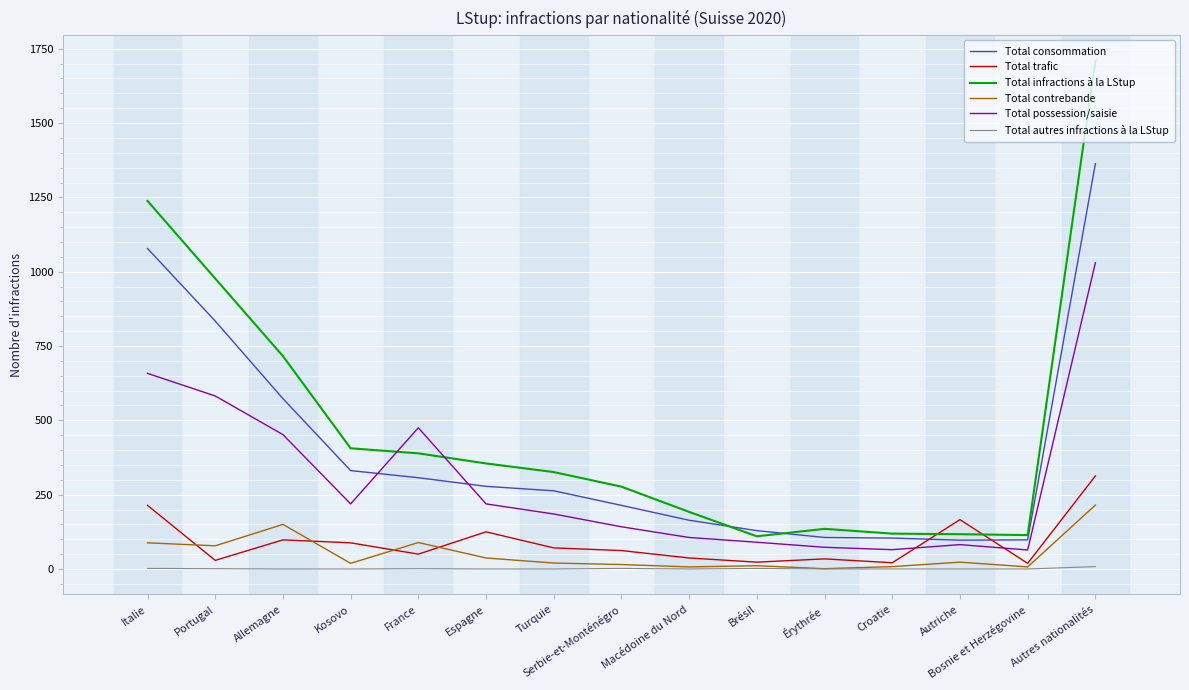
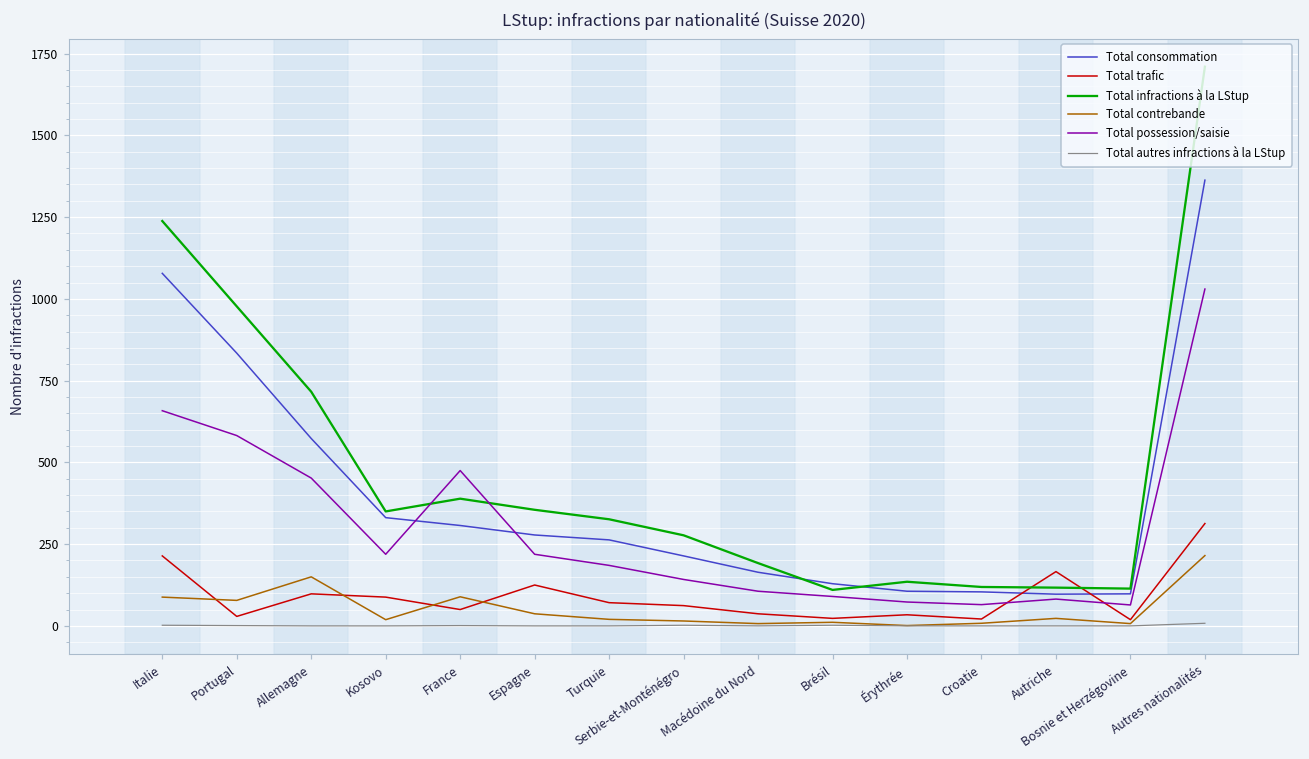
  {
    "Total consommation": {
      "Italie": 1080,
      "Portugal": 830,
      "Allemagne": 570,
      "Kosovo": 330,
      "France": 310,
      "Espagne": 280,
      "Turquie": 260,
      "Serbie-et-Monténégro": 210,
      "Macédoine du Nord": 160,
      "Brésil": 130,
      "Érythrée": 110,
      "Croatie": 100,
      "Autriche": 100,
      "Bosnie et Herzégovine": 100,
      "Autres nationalités": 1360
    },
    "Total trafic": {
      "Italie": 210,
      "Portugal": 30,
      "Allemagne": 100,
      "Kosovo": 90,
      "France": 50,
      "Espagne": 130,
      "Turquie": 70,
      "Serbie-et-Monténégro": 60,
      "Macédoine du Nord": 40,
      "Brésil": 20,
      "Érythrée": 30,
      "Croatie": 20,
      "Autriche": 170,
      "Bosnie et Herzégovine": 20,
      "Autres nationalités": 310
    },
    "Total infractions à la LStup": {
      "Italie": 1240,
      "Portugal": 980,
      "Allemagne": 720,
-     "Kosovo": 410,
+     "Kosovo": 350,
      "France": 390,
      "Espagne": 360,
      "Turquie": 330,
      "Serbie-et-Monténégro": 280,
      "Macédoine du Nord": 190,
      "Brésil": 110,
      "Érythrée": 140,
      "Croatie": 120,
      "Autriche": 120,
      "Bosnie et Herzégovine": 110
    },
    "Total contrebande": {
      "Italie": 90,
      "Portugal": 80,
      "Allemagne": 150,
      "Kosovo": 20,
      "France": 90,
      "Espagne": 40,
      "Turquie": 20,
      "Serbie-et-Monténégro": 20,
      "Brésil": 10,
      "Autriche": 20,
      "Autres nationalités": 220
    },
    "Total possession/saisie": {
      "Italie": 660,
      "Portugal": 580,
      "Allemagne": 450,
      "Kosovo": 220,
      "France": 480,
      "Espagne": 220,
      "Turquie": 190,
      "Serbie-et-Monténégro": 140,
      "Macédoine du Nord": 110,
      "Brésil": 90,
      "Érythrée": 70,
      "Croatie": 70,
      "Autriche": 80,
      "Bosnie et Herzégovine": 60,
      "Autres nationalités": 1030
    },
    "Total autres infractions à la LStup": {
      "Italie": 0,
      "Portugal": 0,
      "Allemagne": 0,
      "Kosovo": 0,
      "France": 0,
      "Espagne": 0,
      "Turquie": 0,
      "Serbie-et-Monténégro": 0,
      "Brésil": 0,
      "Autriche": 0,
      "Autres nationalités": 10
    }
  }
